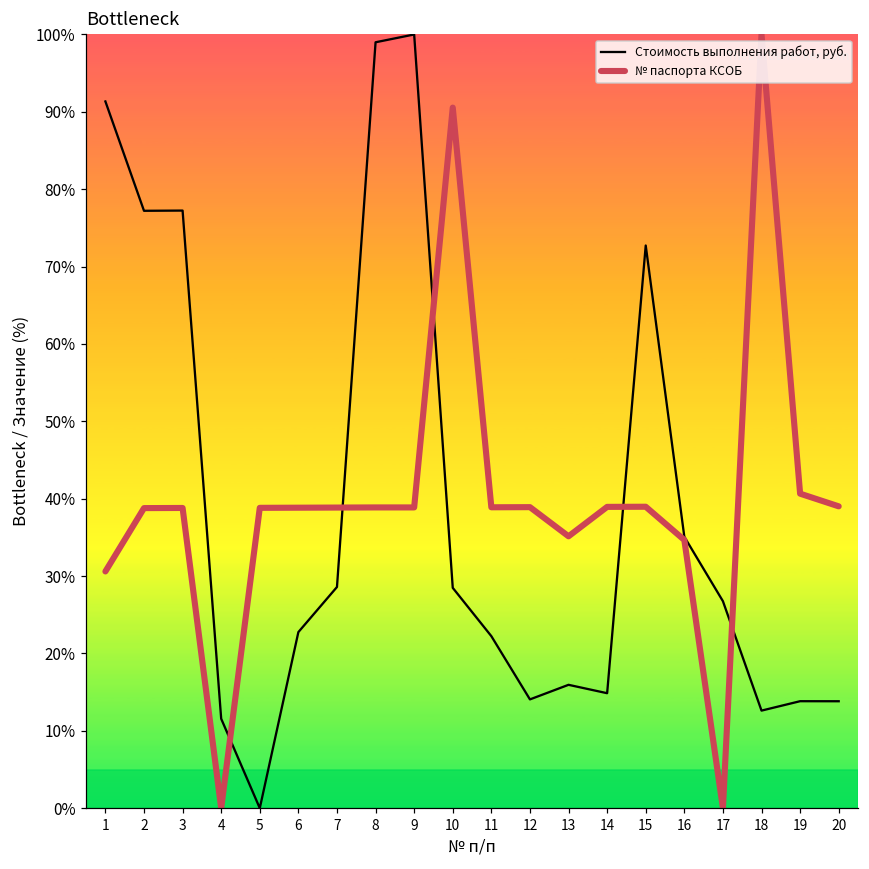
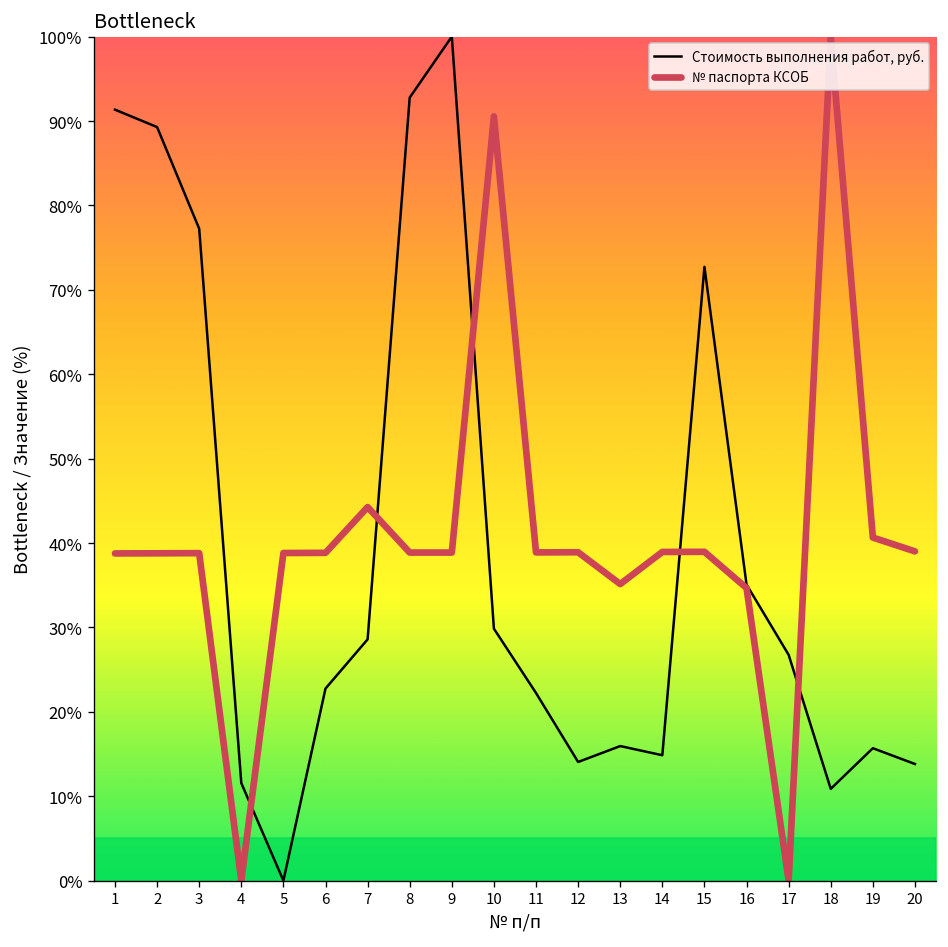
  {
    "Стоимость выполнения работ, руб.": {
      "1": "91%",
-     "2": "77%",
+     "2": "89%",
      "3": "77%",
      "4": "12%",
      "6": "23%",
      "7": "29%",
-     "8": "99%",
+     "8": "93%",
      "9": "100%",
-     "10": "28%",
+     "10": "30%",
      "11": "22%",
      "12": "14%",
      "13": "16%",
      "14": "15%",
      "15": "73%",
      "16": "35%",
      "17": "27%",
-     "18": "13%",
-     "19": "14%",
+     "18": "11%",
+     "19": "16%",
      "20": "14%"
    },
    "№ паспорта КСОБ": {
-     "1": "31%",
+     "1": "39%",
      "2": "39%",
      "3": "39%",
      "5": "39%",
      "6": "39%",
-     "7": "39%",
+     "7": "44%",
      "8": "39%",
      "9": "39%",
      "10": "91%",
      "11": "39%",
      "12": "39%",
      "13": "35%",
      "14": "39%",
      "15": "39%",
      "16": "35%",
      "18": "100%",
      "19": "41%",
      "20": "39%"
    }
  }
